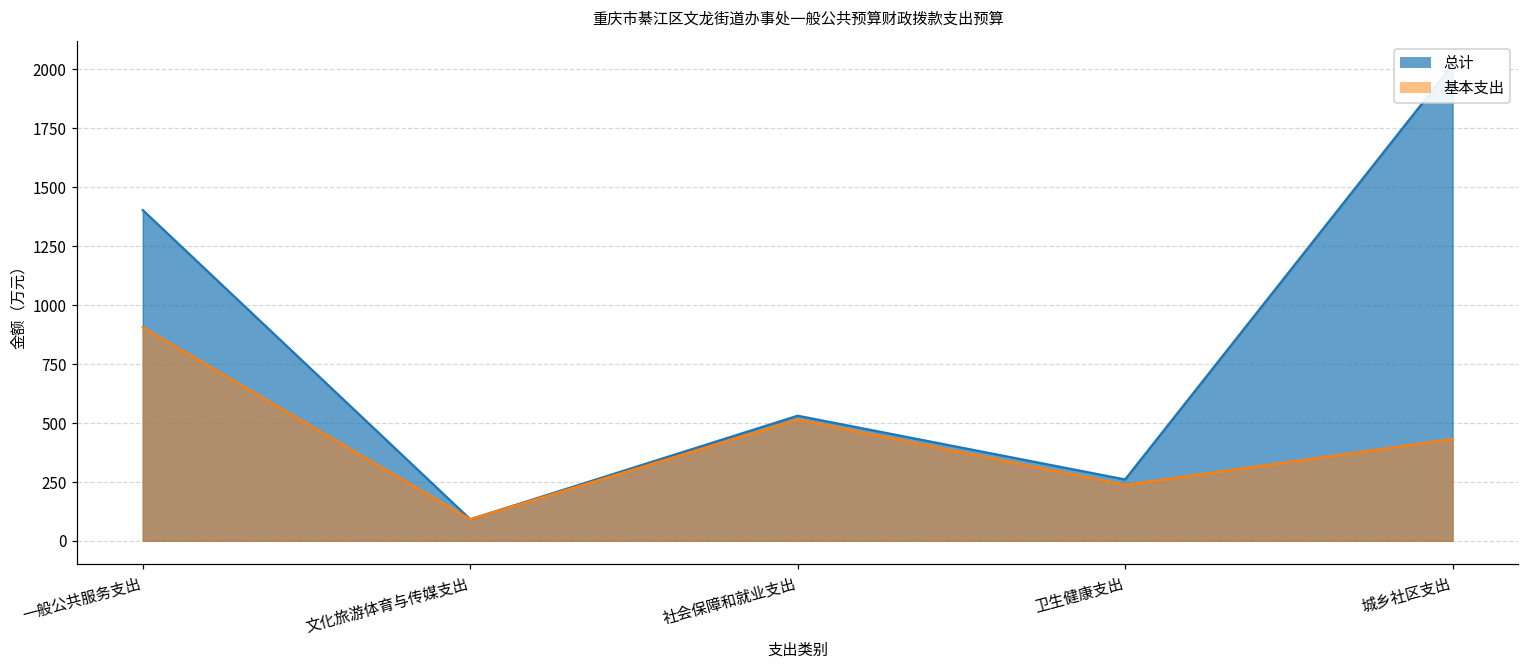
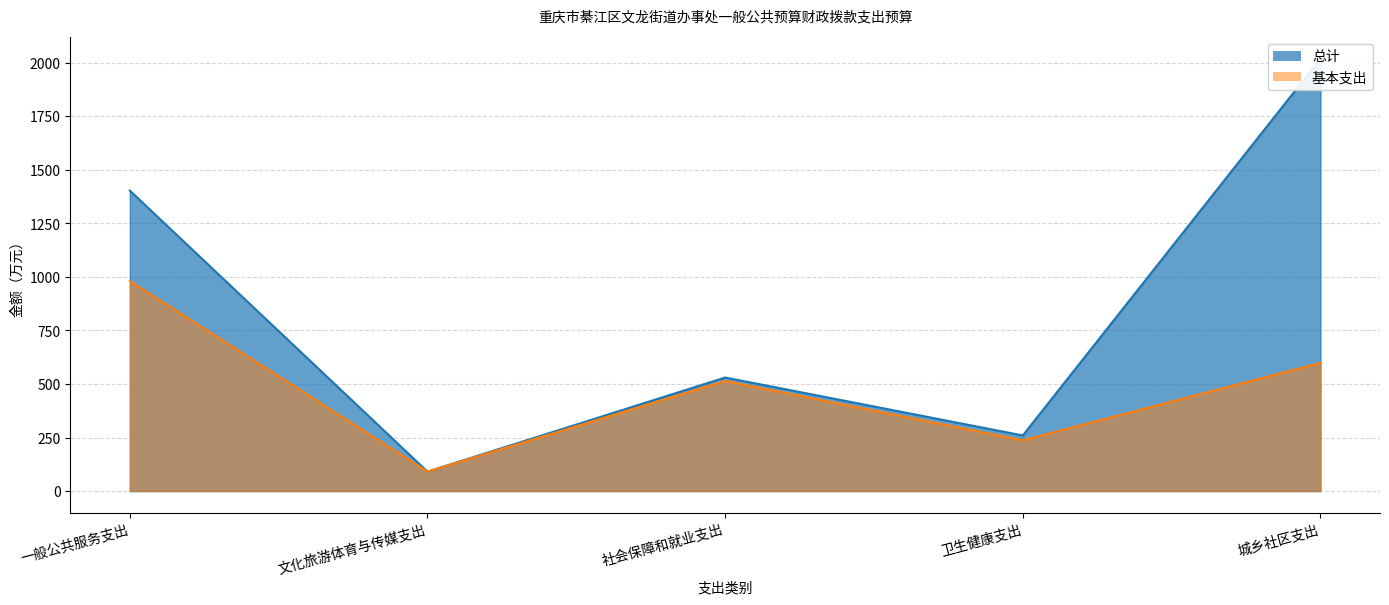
  {
    "总计": {
      "一般公共服务支出": 1400,
      "社会保障和就业支出": 530,
      "卫生健康支出": 260
    },
    "基本支出": {
-     "一般公共服务支出": 910,
+     "一般公共服务支出": 980,
      "社会保障和就业支出": 510,
      "卫生健康支出": 240,
-     "城乡社区支出": 430
+     "城乡社区支出": 600
    }
  }
